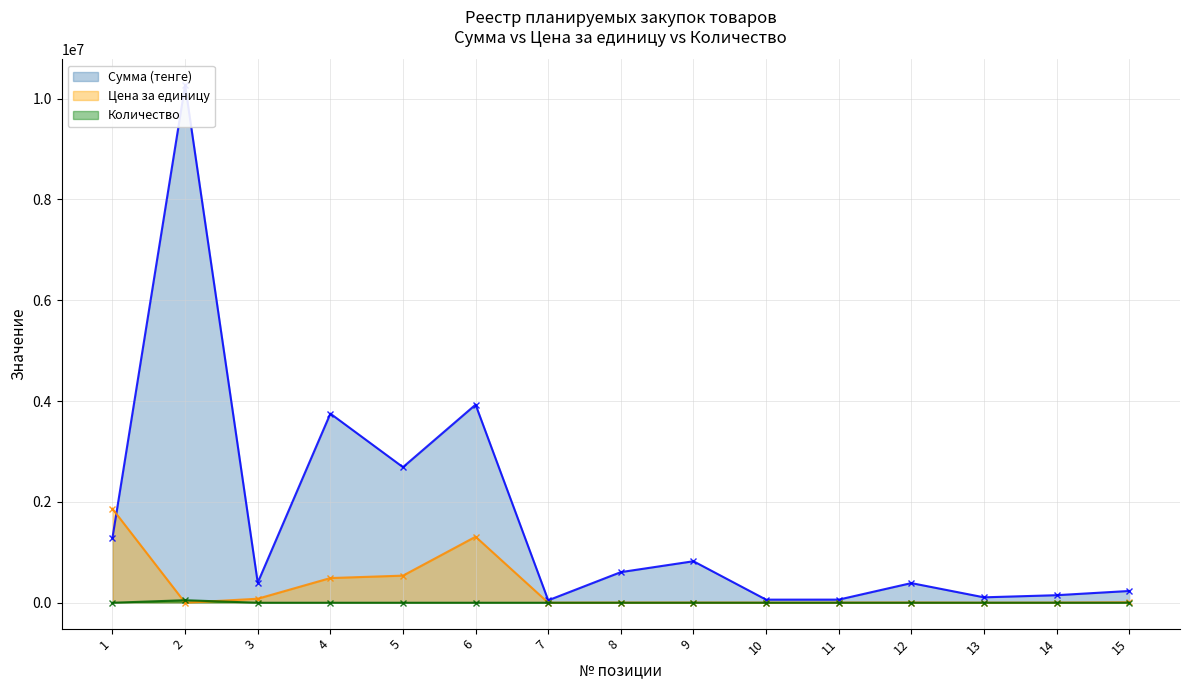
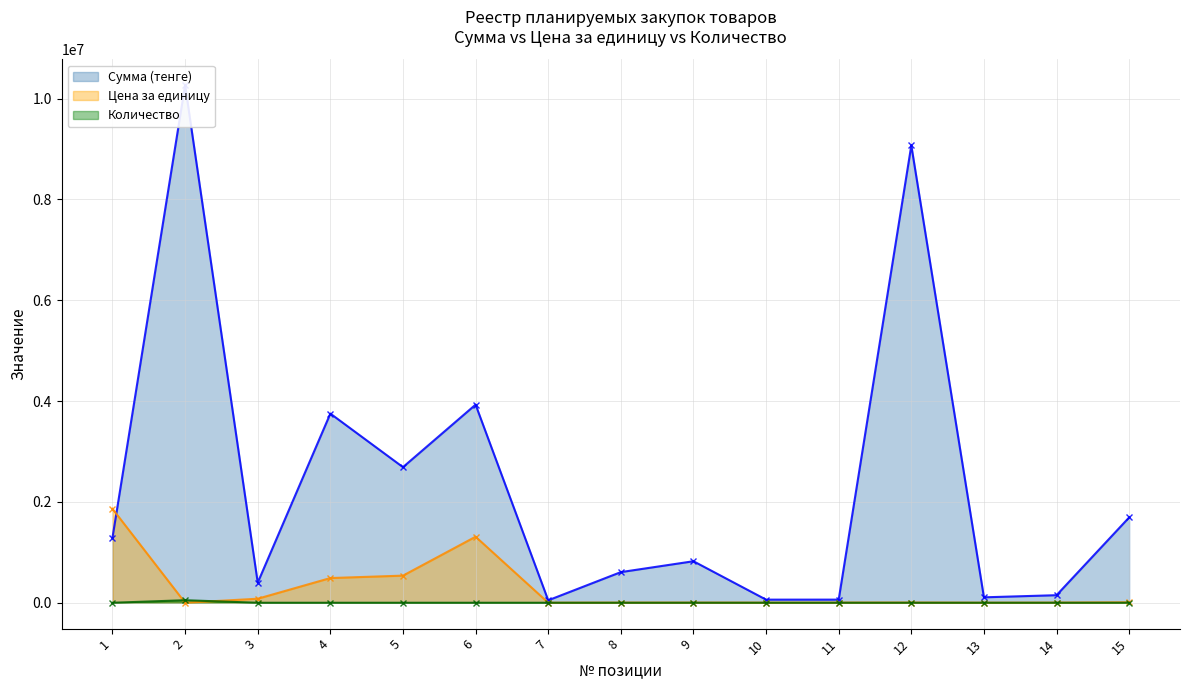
  {
    "Сумма (тенге)": {
      "1": 1300000,
      "3": 400000,
      "4": 3800000,
      "5": 2700000,
      "6": 3900000,
      "8": 600000,
      "9": 800000,
      "10": 100000,
      "11": 100000,
-     "12": 400000,
+     "12": 9100000,
      "13": 100000,
      "14": 200000,
-     "15": 200000
+     "15": 1700000
    },
    "Цена за единицу": {
      "1": 1900000,
      "3": 100000,
      "4": 500000,
      "5": 500000,
      "6": 1300000
    },
    "Количество": {
      "1": 0,
      "3": 0,
      "4": 0,
      "5": 0,
      "6": 0
    }
  }
